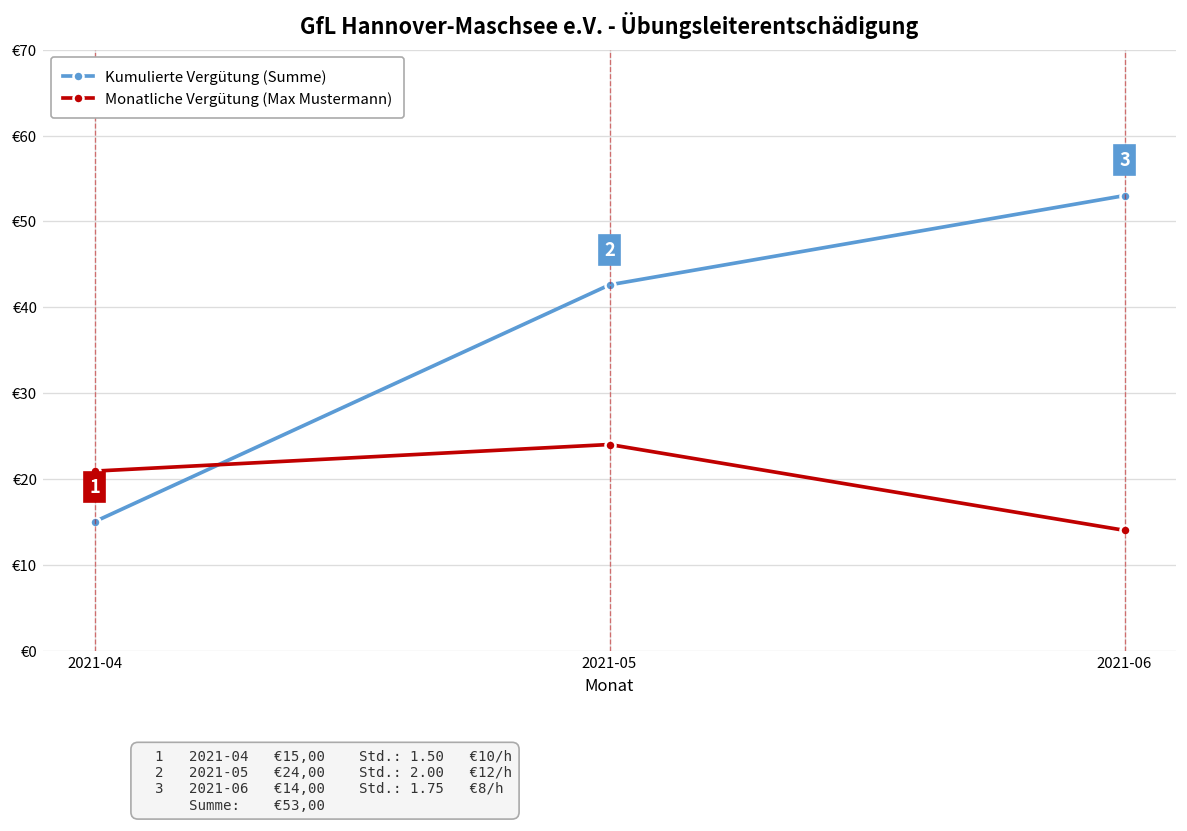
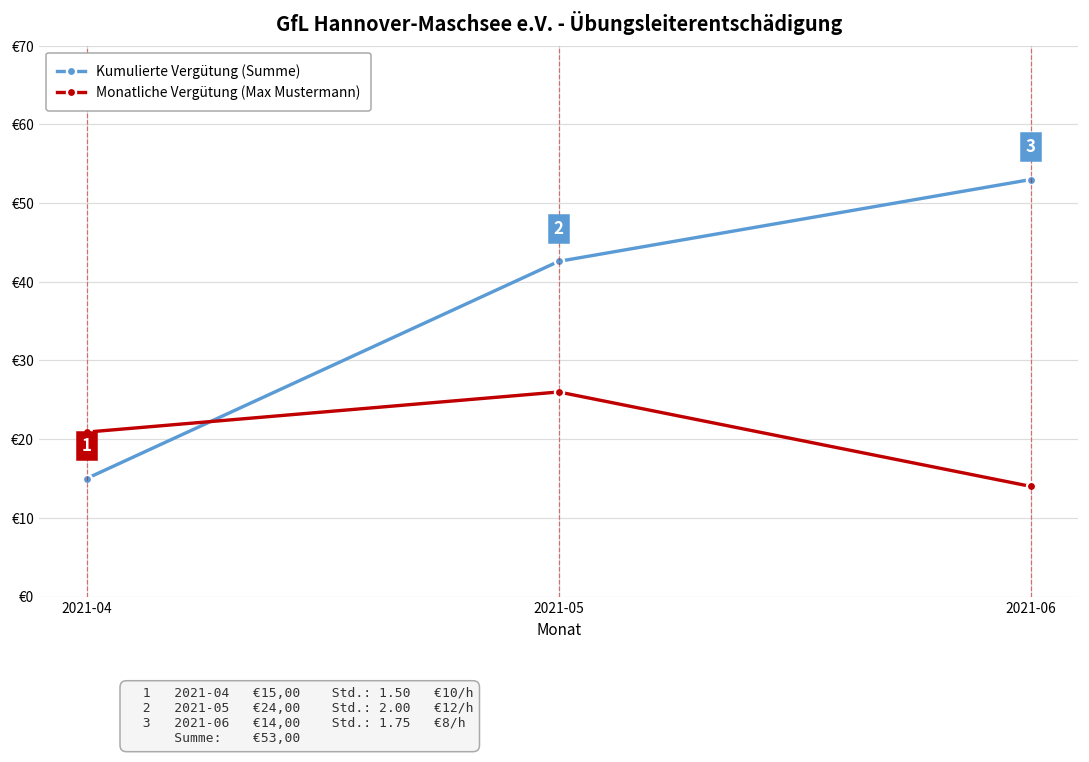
  {
    "Kumulierte Vergütung (Summe)": {
      "2021-04": "€15"
    },
    "Monatliche Vergütung (Max Mustermann)": {
-     "2021-05": "€24",
+     "2021-05": "€26",
      "2021-06": "€14"
    }
  }
